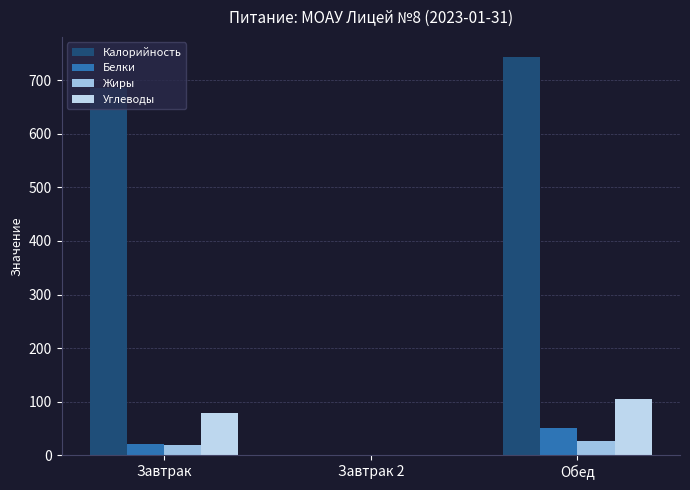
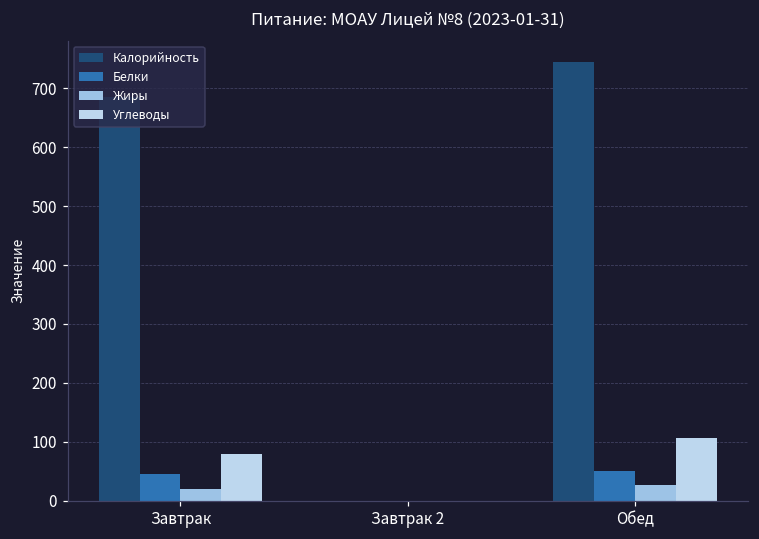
  {
    "Калорийность": {
      "Завтрак 2": 0,
      "Обед": 740
    },
    "Белки": {
-     "Завтрак": 20,
+     "Завтрак": 50,
      "Завтрак 2": 0,
      "Обед": 50
    }
  }
